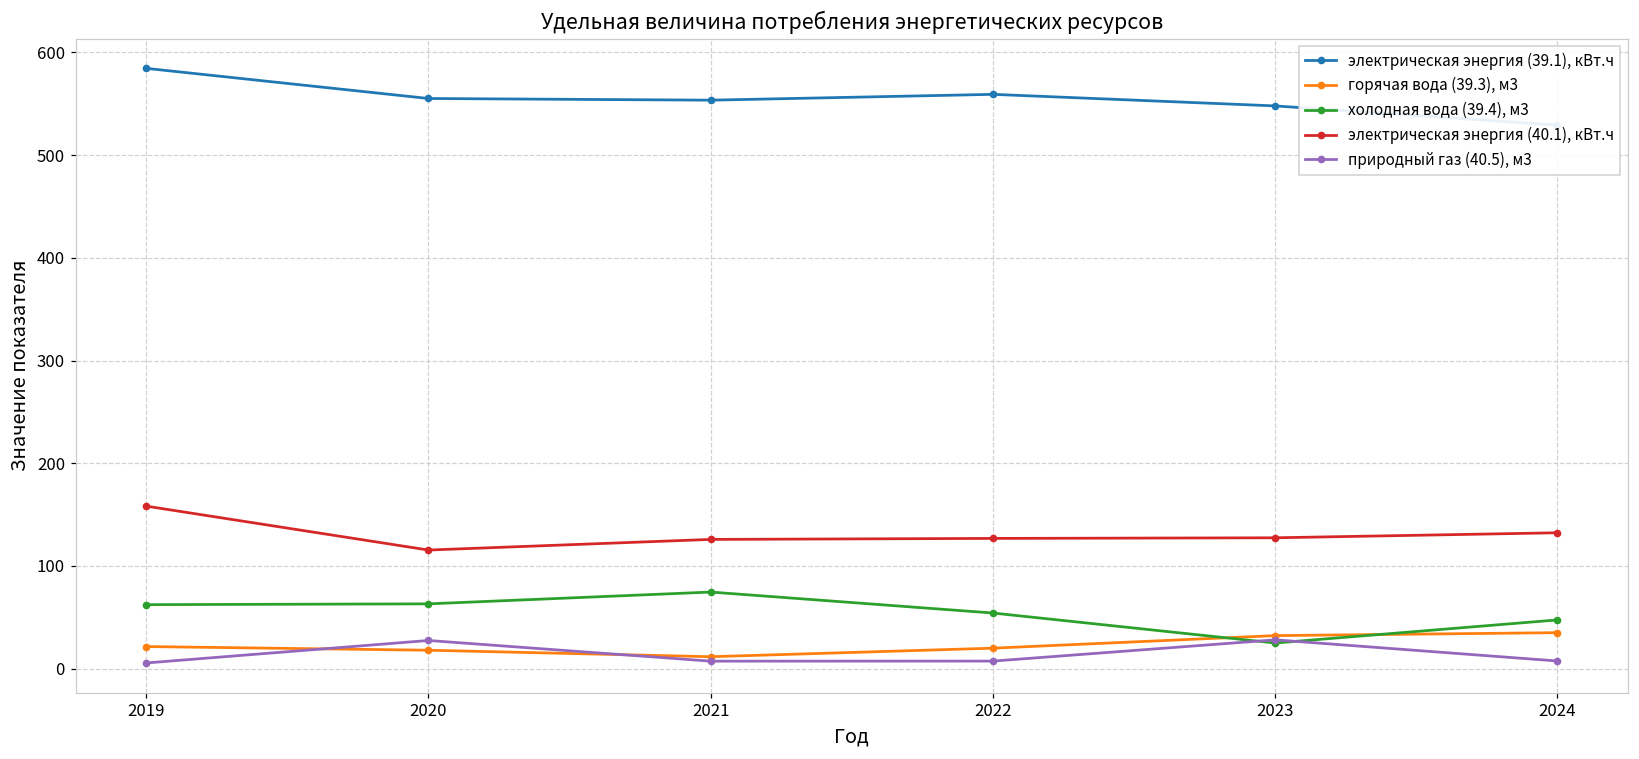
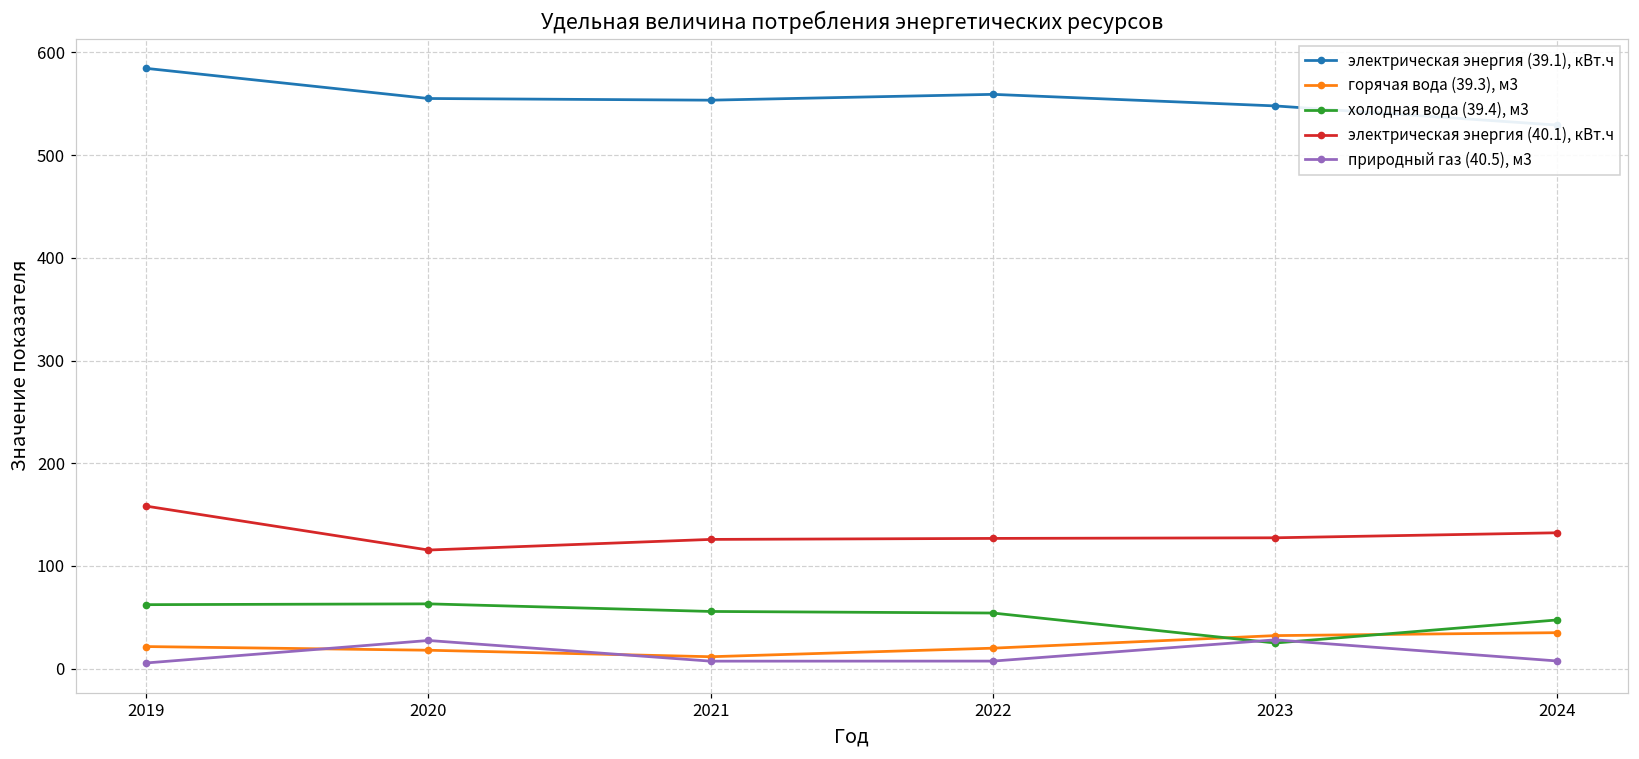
  {
    "электрическая энергия (39.1), кВт.ч": {
      "2019": 580,
      "2020": 560,
      "2021": 550,
      "2022": 560,
      "2023": 550
    },
    "горячая вода (39.3), м3": {
      "2019": 20,
      "2020": 20,
      "2021": 10,
      "2022": 20,
      "2023": 30,
      "2024": 40
    },
    "холодная вода (39.4), м3": {
      "2019": 60,
      "2020": 60,
-     "2021": 70,
+     "2021": 60,
      "2022": 50,
      "2023": 30,
      "2024": 50
    },
    "электрическая энергия (40.1), кВт.ч": {
      "2019": 160,
      "2020": 120,
      "2021": 130,
      "2022": 130,
      "2023": 130,
      "2024": 130
    },
    "природный газ (40.5), м3": {
      "2019": 10,
      "2020": 30,
      "2021": 10,
      "2022": 10,
      "2023": 30,
      "2024": 10
    }
  }
